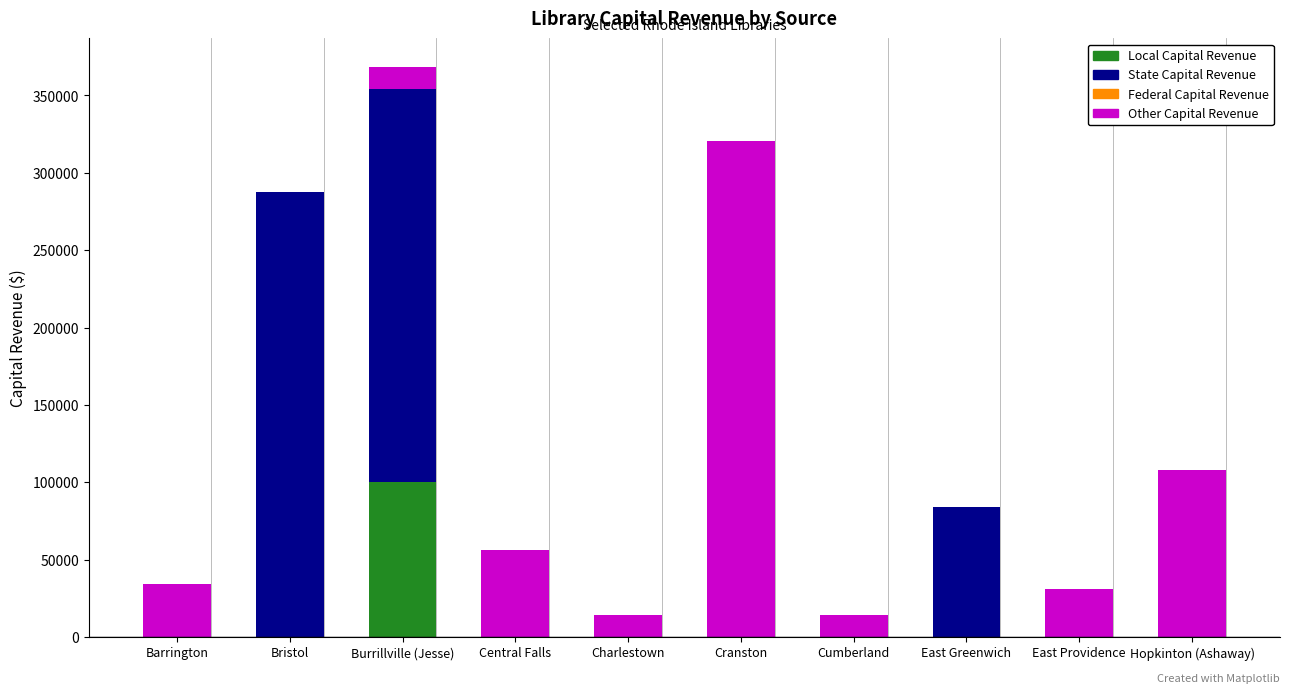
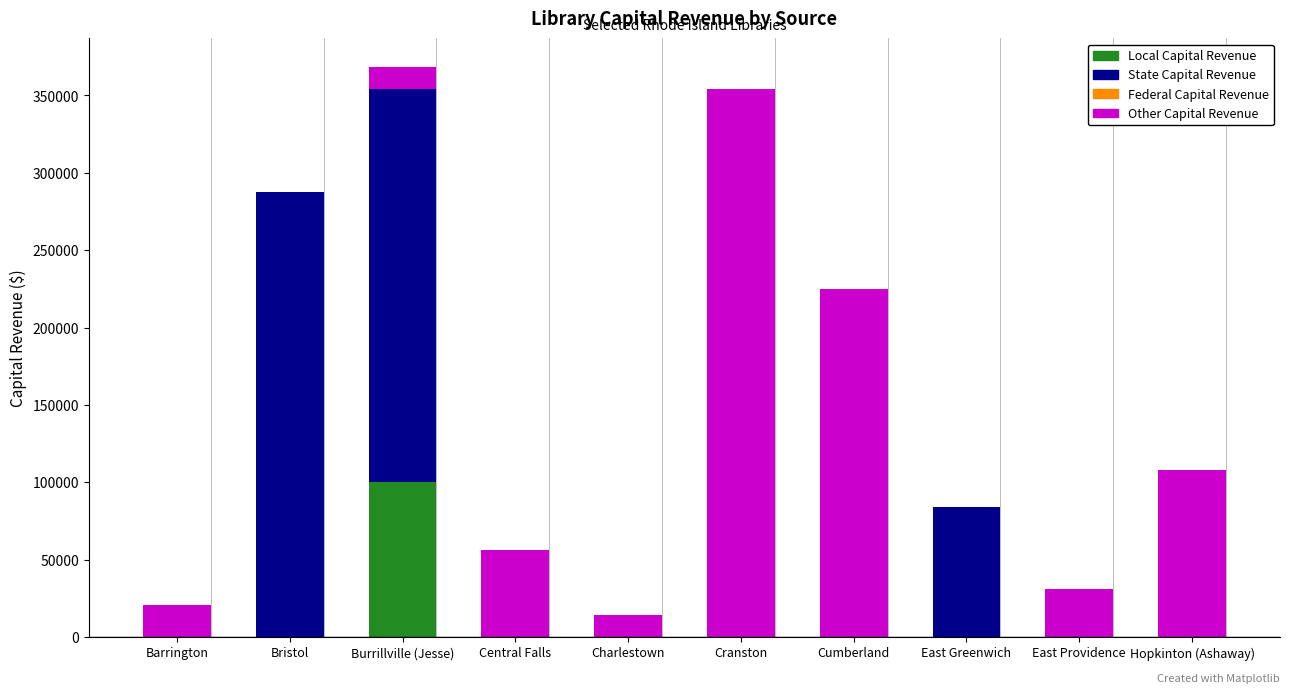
  {
    "Federal Capital Revenue": {
      "Barrington": 0,
      "Central Falls": 0,
      "Charlestown": 0,
      "Cranston": 0,
      "Cumberland": 0,
      "East Providence": 0,
      "Hopkinton (Ashaway)": 0
    },
    "Other Capital Revenue": {
-     "Barrington": 34000,
+     "Barrington": 20000,
      "Bristol": 0,
      "Burrillville (Jesse)": 15000,
      "Central Falls": 56000,
      "Charlestown": 14000,
-     "Cranston": 320000,
-     "Cumberland": 14000,
+     "Cranston": 354000,
+     "Cumberland": 225000,
      "East Greenwich": 0,
      "East Providence": 31000,
      "Hopkinton (Ashaway)": 108000
    }
  }
